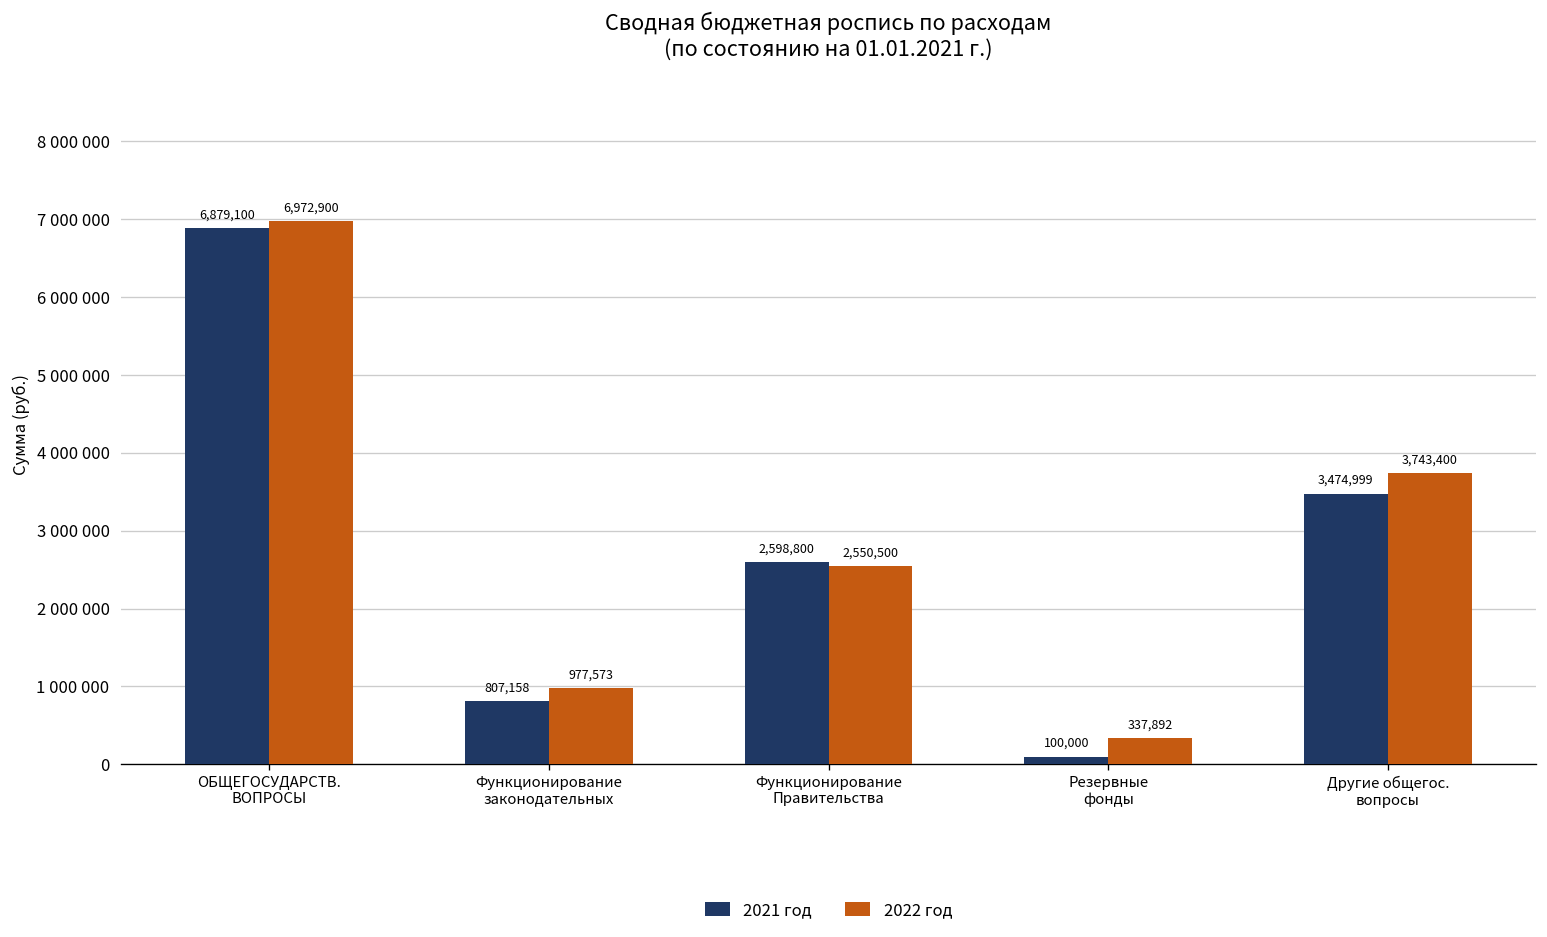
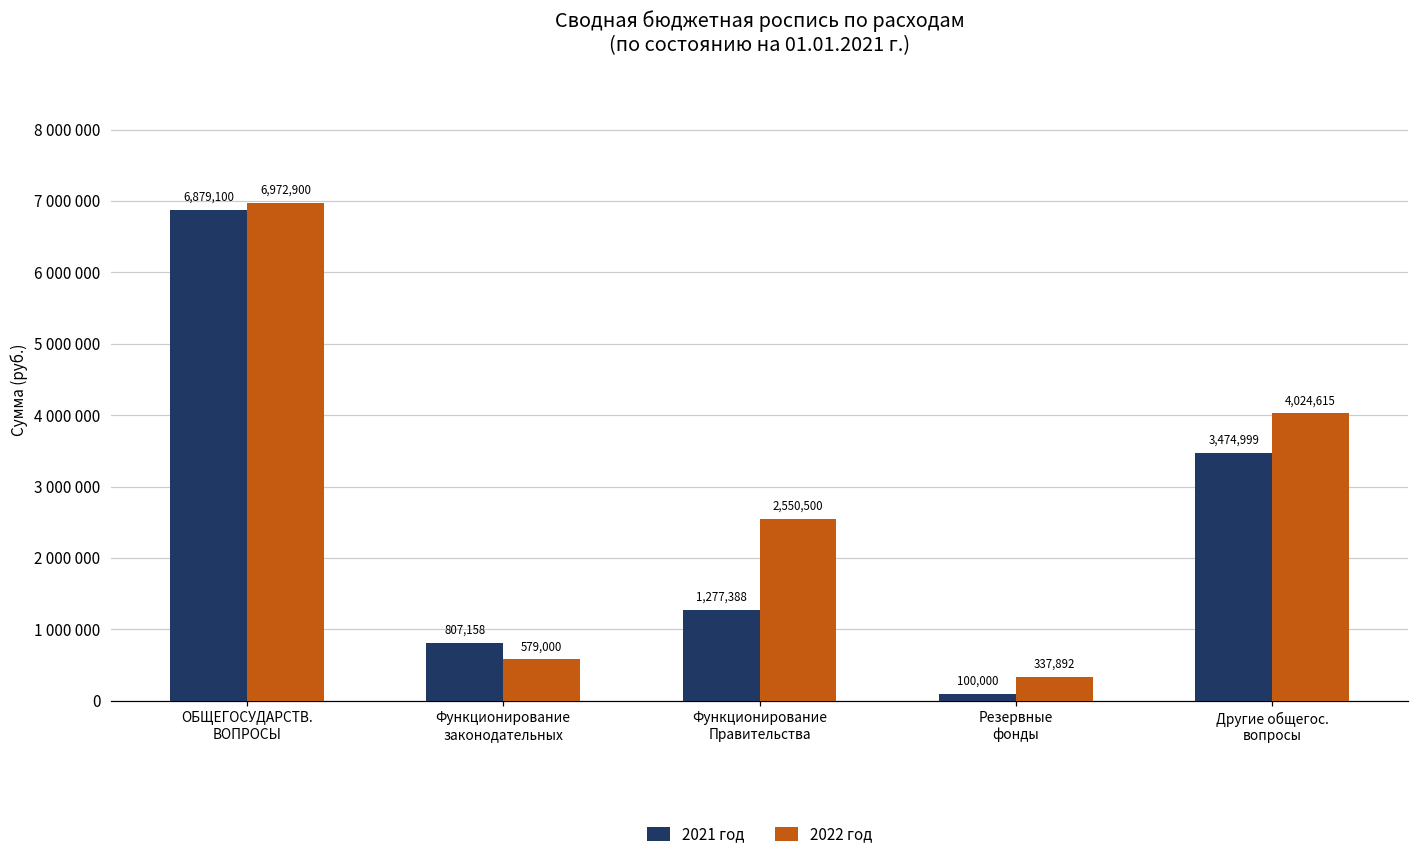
  {
    "2021 год": {
      "ОБЩЕГОСУДАРСТВ. ВОПРОСЫ": "6,879,100",
      "Функционирование законодательных": "807,158",
-     "Функционирование Правительства": "2,598,800",
+     "Функционирование Правительства": "1,277,388",
      "Резервные фонды": "100,000",
      "Другие общегос. вопросы": "3,474,999"
    },
    "2022 год": {
      "ОБЩЕГОСУДАРСТВ. ВОПРОСЫ": "6,972,900",
-     "Функционирование законодательных": "977,573",
+     "Функционирование законодательных": "579,000",
      "Функционирование Правительства": "2,550,500",
      "Резервные фонды": "337,892",
-     "Другие общегос. вопросы": "3,743,400"
+     "Другие общегос. вопросы": "4,024,615"
    }
  }
